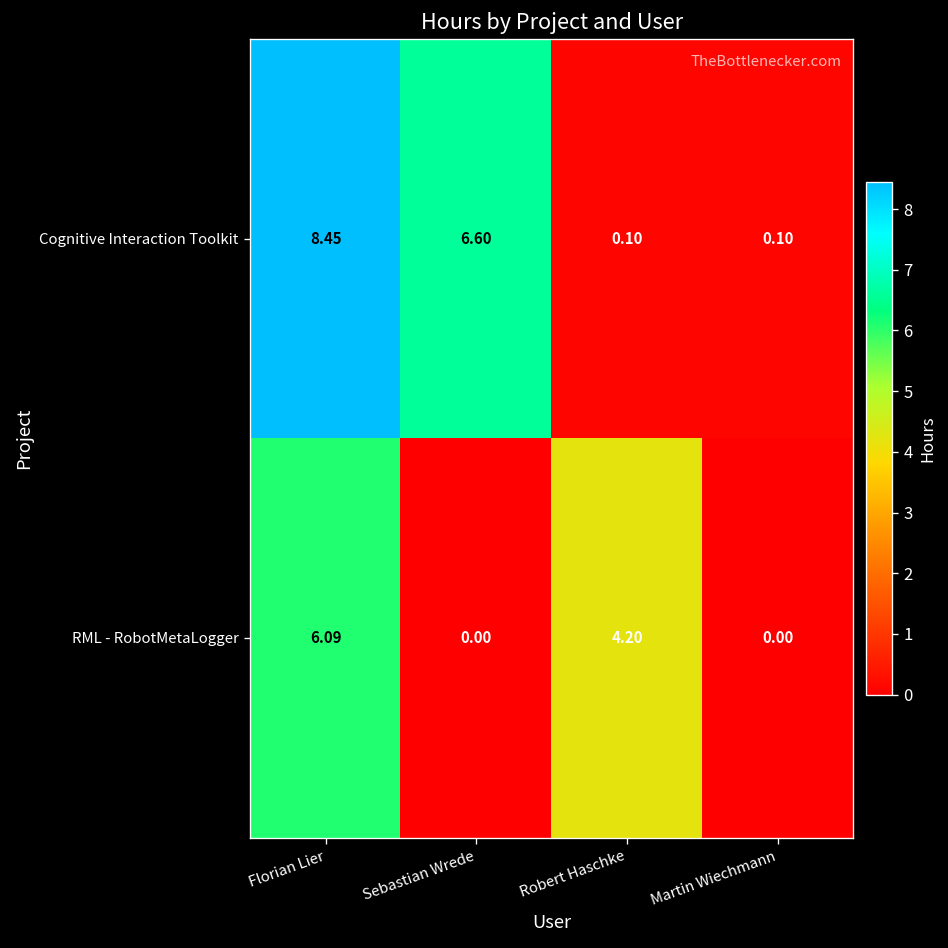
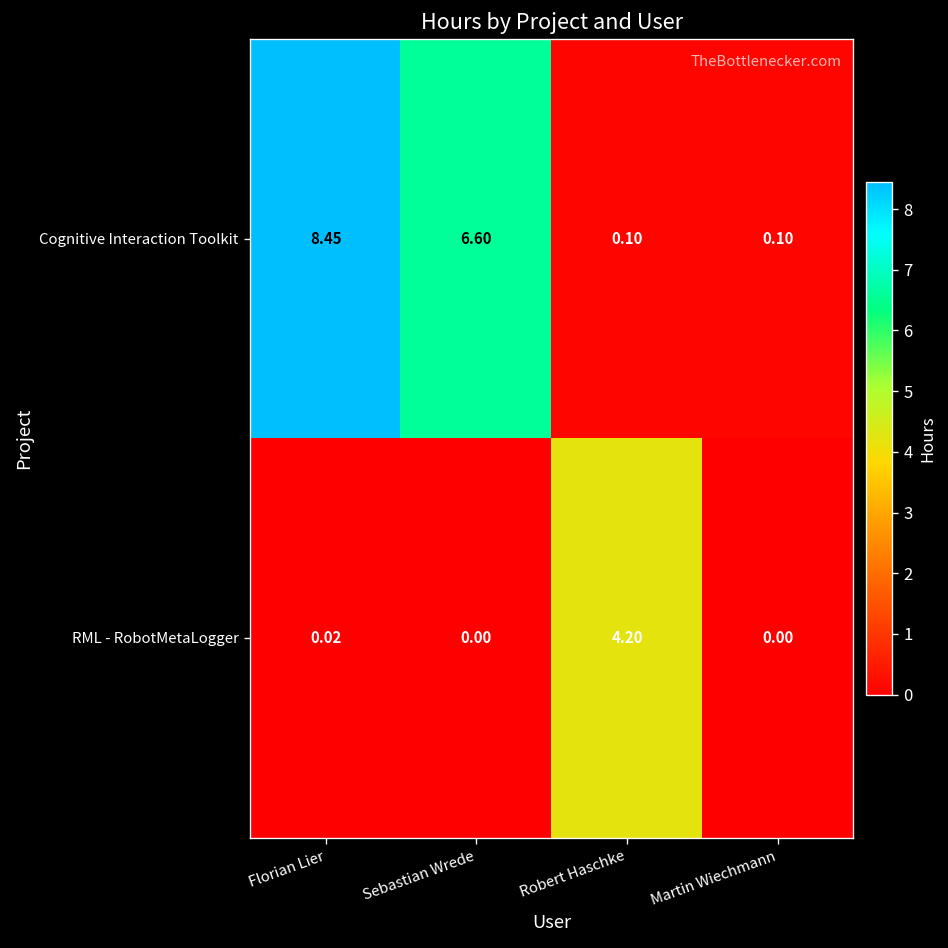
  {
    "Cognitive Interaction Toolkit": {
      "Florian Lier": 8.45,
      "Sebastian Wrede": 6.60,
      "Robert Haschke": 0.10
    },
    "RML - RobotMetaLogger": {
-     "Florian Lier": 6.09,
+     "Florian Lier": 0.02,
      "Sebastian Wrede": 0.00,
      "Robert Haschke": 4.20,
      "Martin Wiechmann": 0.00
    }
  }
